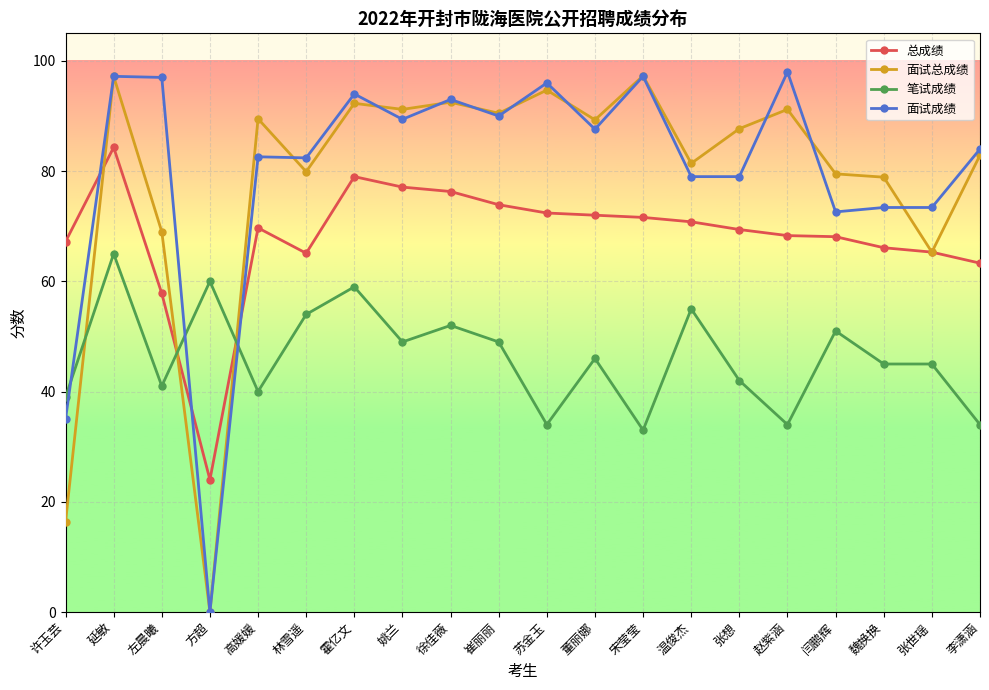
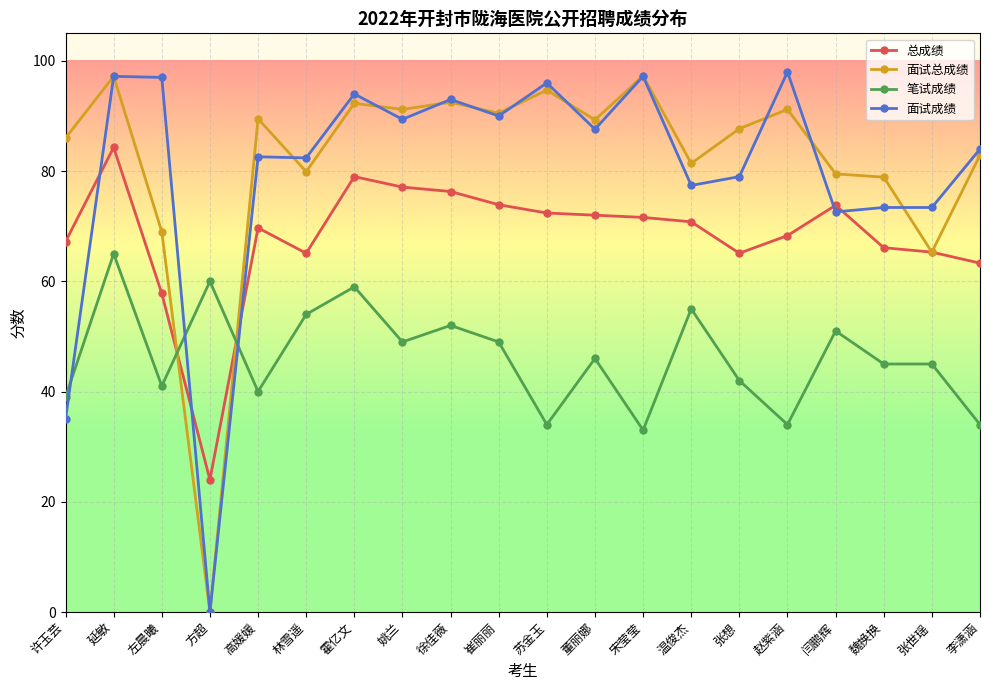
  {
    "总成绩": {
      "许玉芸": 67,
      "延敏": 84,
      "左晨曦": 58,
      "方超": 24,
      "高媛媛": 70,
      "林雪遥": 65,
      "霍亿文": 79,
      "姚兰": 77,
      "徐佳薇": 76,
      "崔丽丽": 74,
      "苏金玉": 72,
      "董丽娜": 72,
      "宋莹莹": 72,
      "温俊杰": 71,
-     "张想": 69,
+     "张想": 65,
      "赵紫涵": 68,
-     "闫鹏辉": 68,
+     "闫鹏辉": 74,
      "魏换换": 66,
      "李潇涵": 63
    },
    "面试总成绩": {
-     "许玉芸": 16,
+     "许玉芸": 86,
      "左晨曦": 69,
      "高媛媛": 90,
      "林雪遥": 80,
      "霍亿文": 92,
      "姚兰": 91,
      "徐佳薇": 93,
      "崔丽丽": 91,
      "苏金玉": 95,
      "董丽娜": 89,
      "温俊杰": 81,
      "张想": 88,
      "赵紫涵": 91,
      "闫鹏辉": 80,
      "魏换换": 79,
      "李潇涵": 83
    },
    "笔试成绩": {
      "许玉芸": 39,
      "延敏": 65,
      "左晨曦": 41,
      "方超": 60,
      "高媛媛": 40,
      "林雪遥": 54,
      "霍亿文": 59,
      "姚兰": 49,
      "徐佳薇": 52,
      "崔丽丽": 49,
      "苏金玉": 34,
      "董丽娜": 46,
      "宋莹莹": 33,
      "温俊杰": 55,
      "张想": 42,
      "赵紫涵": 34,
      "闫鹏辉": 51,
      "魏换换": 45,
      "张世瑶": 45,
      "李潇涵": 34
    },
    "面试成绩": {
      "许玉芸": 35,
      "左晨曦": 97,
      "高媛媛": 83,
      "林雪遥": 82,
      "霍亿文": 94,
      "姚兰": 89,
      "徐佳薇": 93,
      "崔丽丽": 90,
      "苏金玉": 96,
      "董丽娜": 88,
-     "温俊杰": 79,
+     "温俊杰": 77,
      "张想": 79,
      "赵紫涵": 98,
      "闫鹏辉": 73,
      "魏换换": 73,
      "张世瑶": 73,
      "李潇涵": 84
    }
  }
